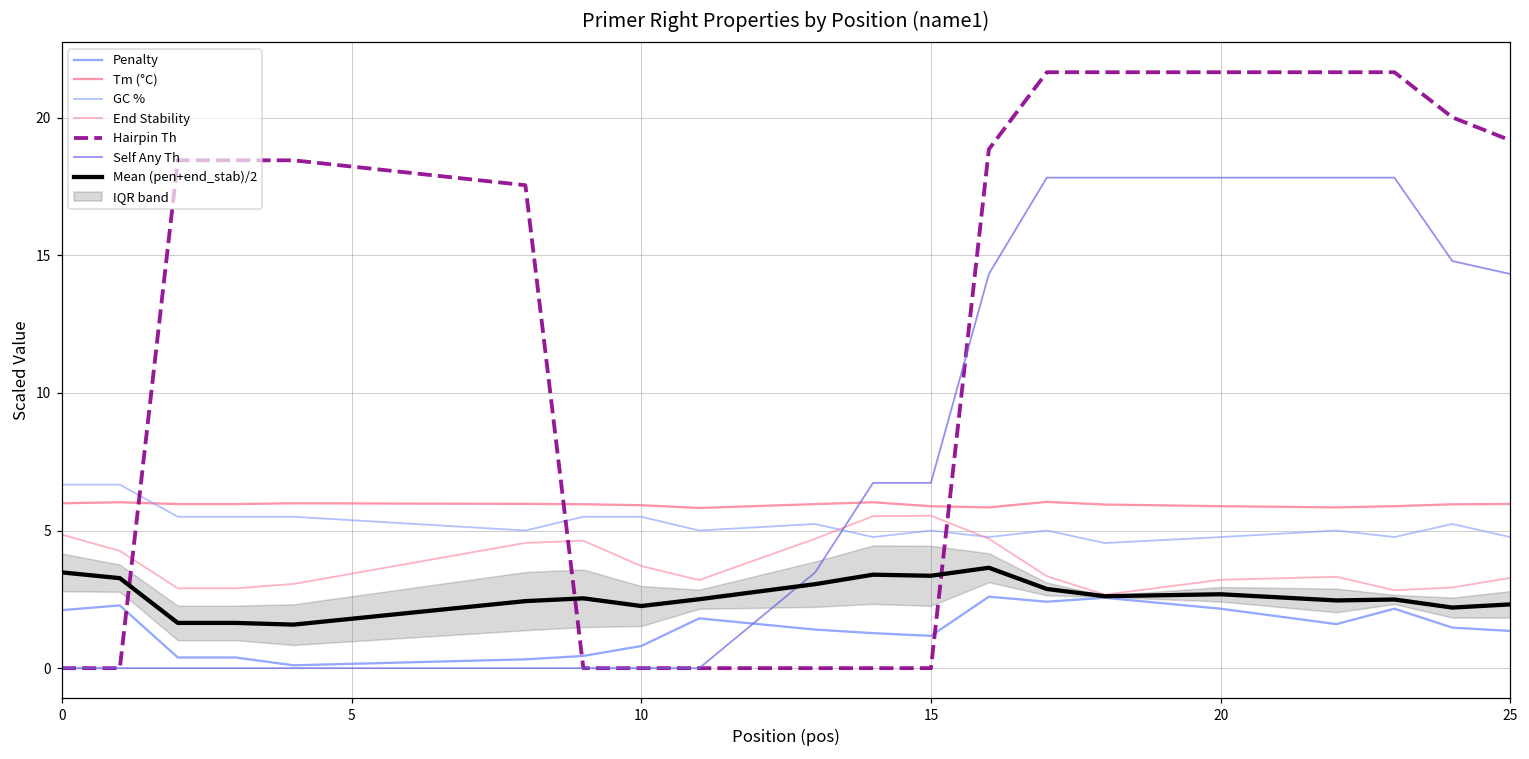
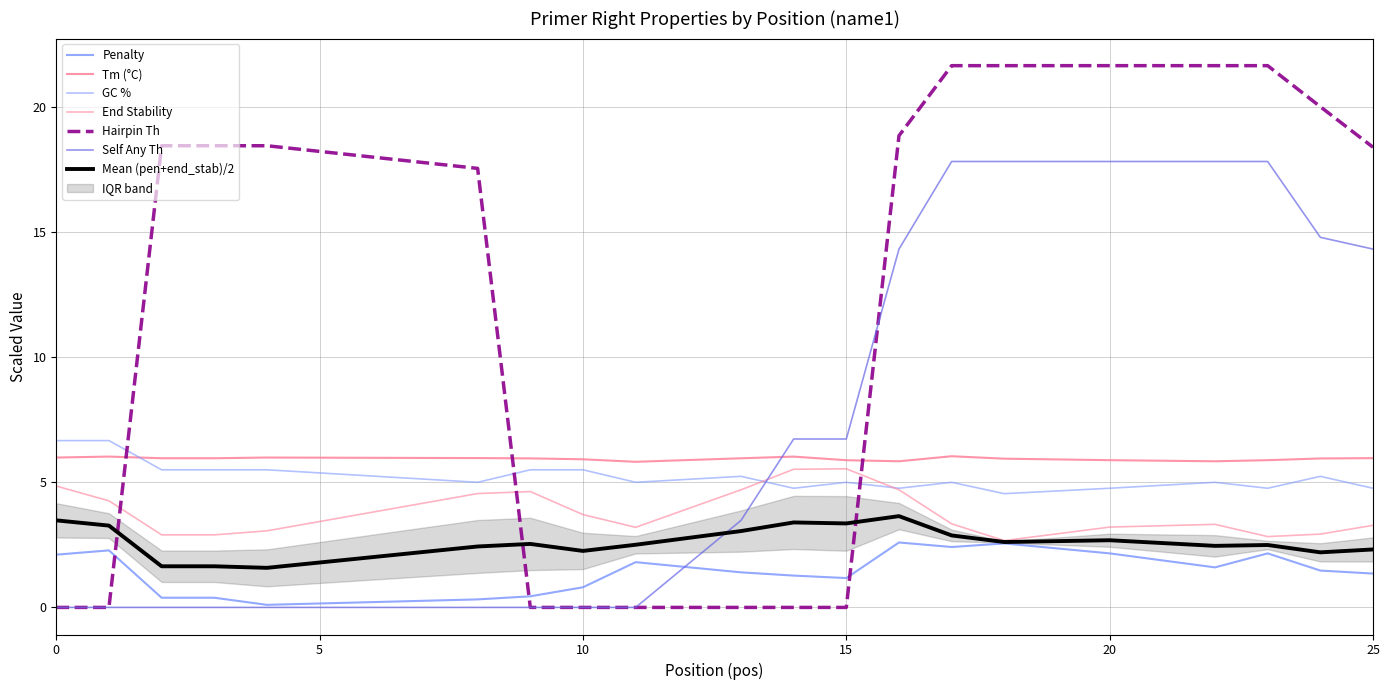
  {
    "Hairpin Th": {
      "15": 0.0,
      "20": 21.7,
-     "25": 19.2
+     "25": 18.4
    }
  }
